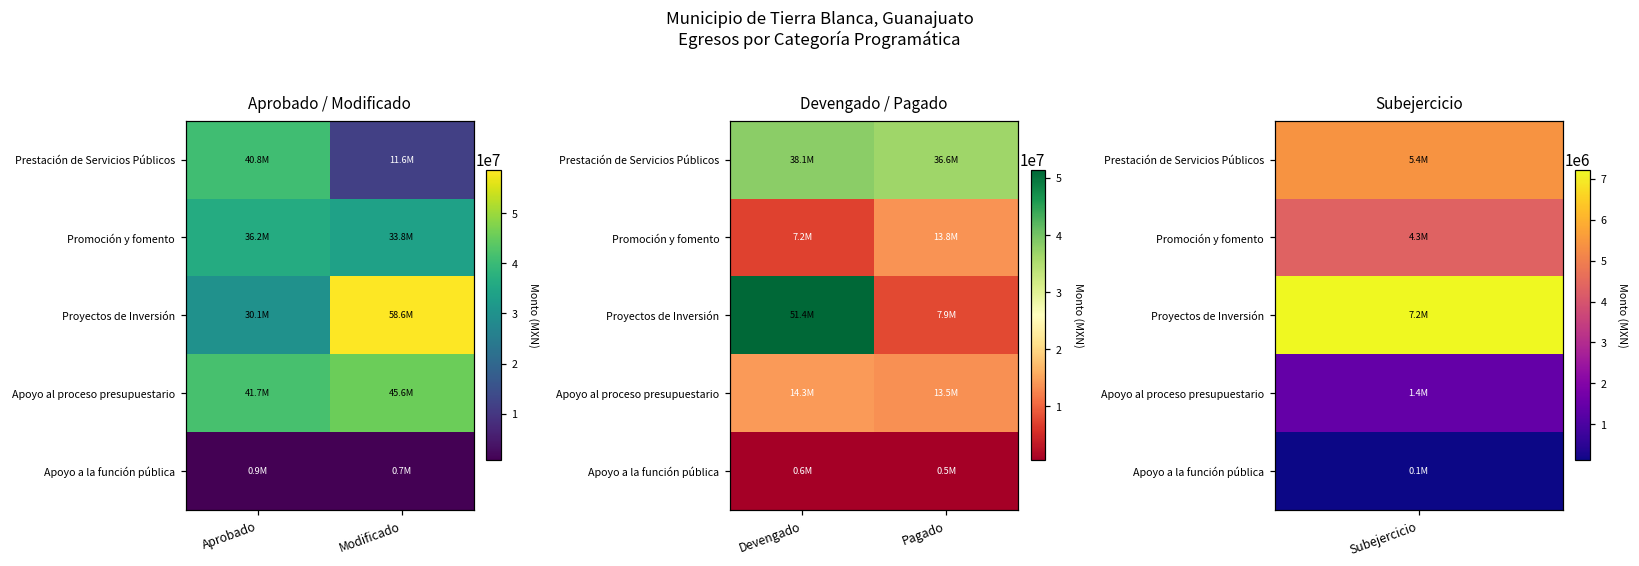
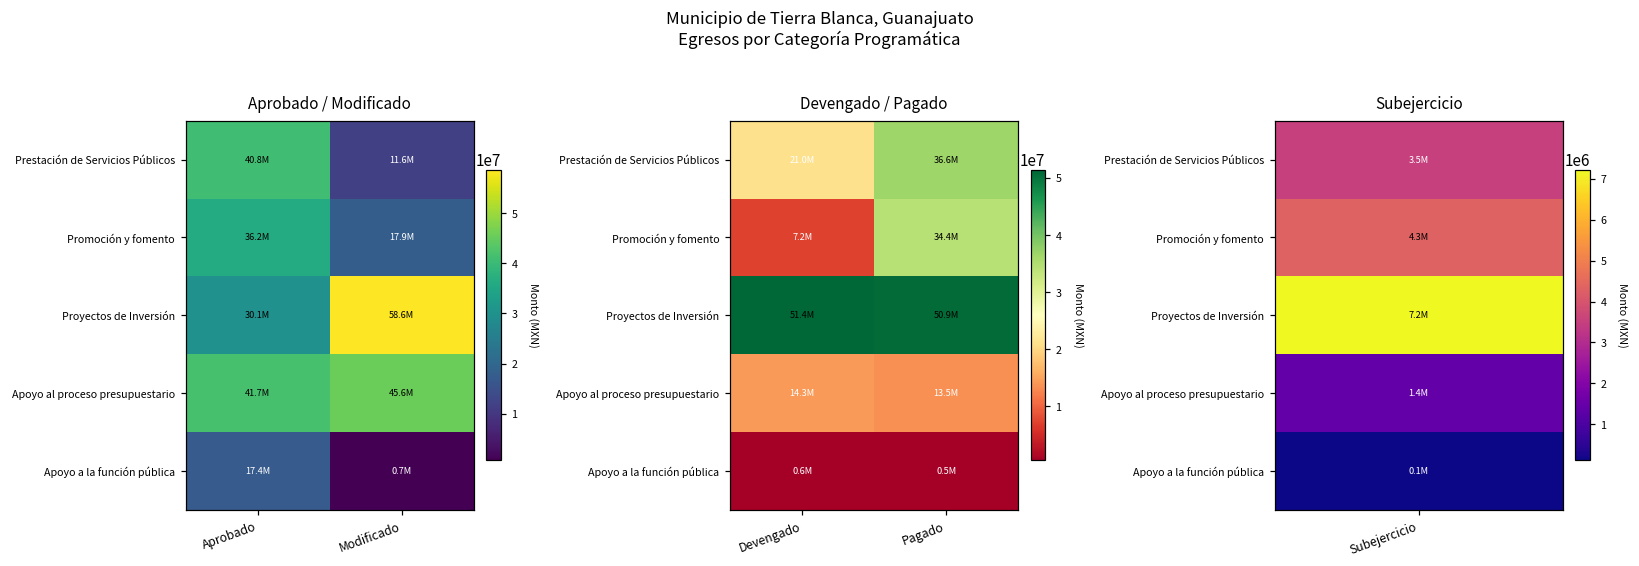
  {
    "Aprobado / Modificado": {
      "Prestación de Servicios Públicos": {
        "Aprobado": "40.8M",
        "Modificado": "11.6M"
      },
      "Promoción y fomento": {
        "Aprobado": "36.2M",
-       "Modificado": "33.8M"
+       "Modificado": "17.9M"
      },
      "Proyectos de Inversión": {
        "Aprobado": "30.1M",
        "Modificado": "58.6M"
      },
      "Apoyo al proceso presupuestario": {
        "Aprobado": "41.7M",
        "Modificado": "45.6M"
      },
      "Apoyo a la función pública": {
-       "Aprobado": "0.9M",
+       "Aprobado": "17.4M",
        "Modificado": "0.7M"
      }
    },
    "Devengado / Pagado": {
      "Prestación de Servicios Públicos": {
-       "Devengado": "38.1M",
+       "Devengado": "21.0M",
        "Pagado": "36.6M"
      },
      "Promoción y fomento": {
        "Devengado": "7.2M",
-       "Pagado": "13.8M"
+       "Pagado": "34.4M"
      },
      "Proyectos de Inversión": {
        "Devengado": "51.4M",
-       "Pagado": "7.9M"
+       "Pagado": "50.9M"
      },
      "Apoyo al proceso presupuestario": {
        "Devengado": "14.3M",
        "Pagado": "13.5M"
      },
      "Apoyo a la función pública": {
        "Devengado": "0.6M",
        "Pagado": "0.5M"
      }
    },
    "Subejercicio": {
      "Prestación de Servicios Públicos": {
-       "Subejercicio": "5.4M"
+       "Subejercicio": "3.5M"
      },
      "Promoción y fomento": {
        "Subejercicio": "4.3M"
      },
      "Proyectos de Inversión": {
        "Subejercicio": "7.2M"
      },
      "Apoyo al proceso presupuestario": {
        "Subejercicio": "1.4M"
      },
      "Apoyo a la función pública": {
        "Subejercicio": "0.1M"
      }
    }
  }
